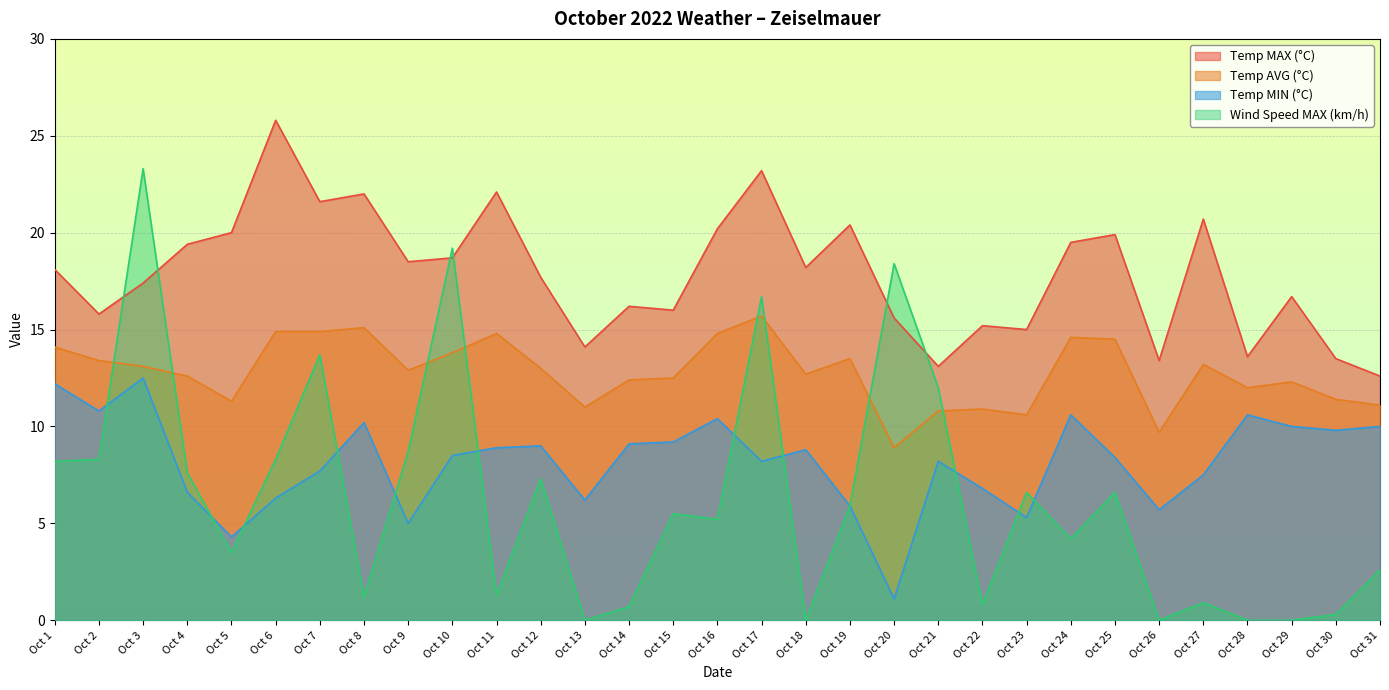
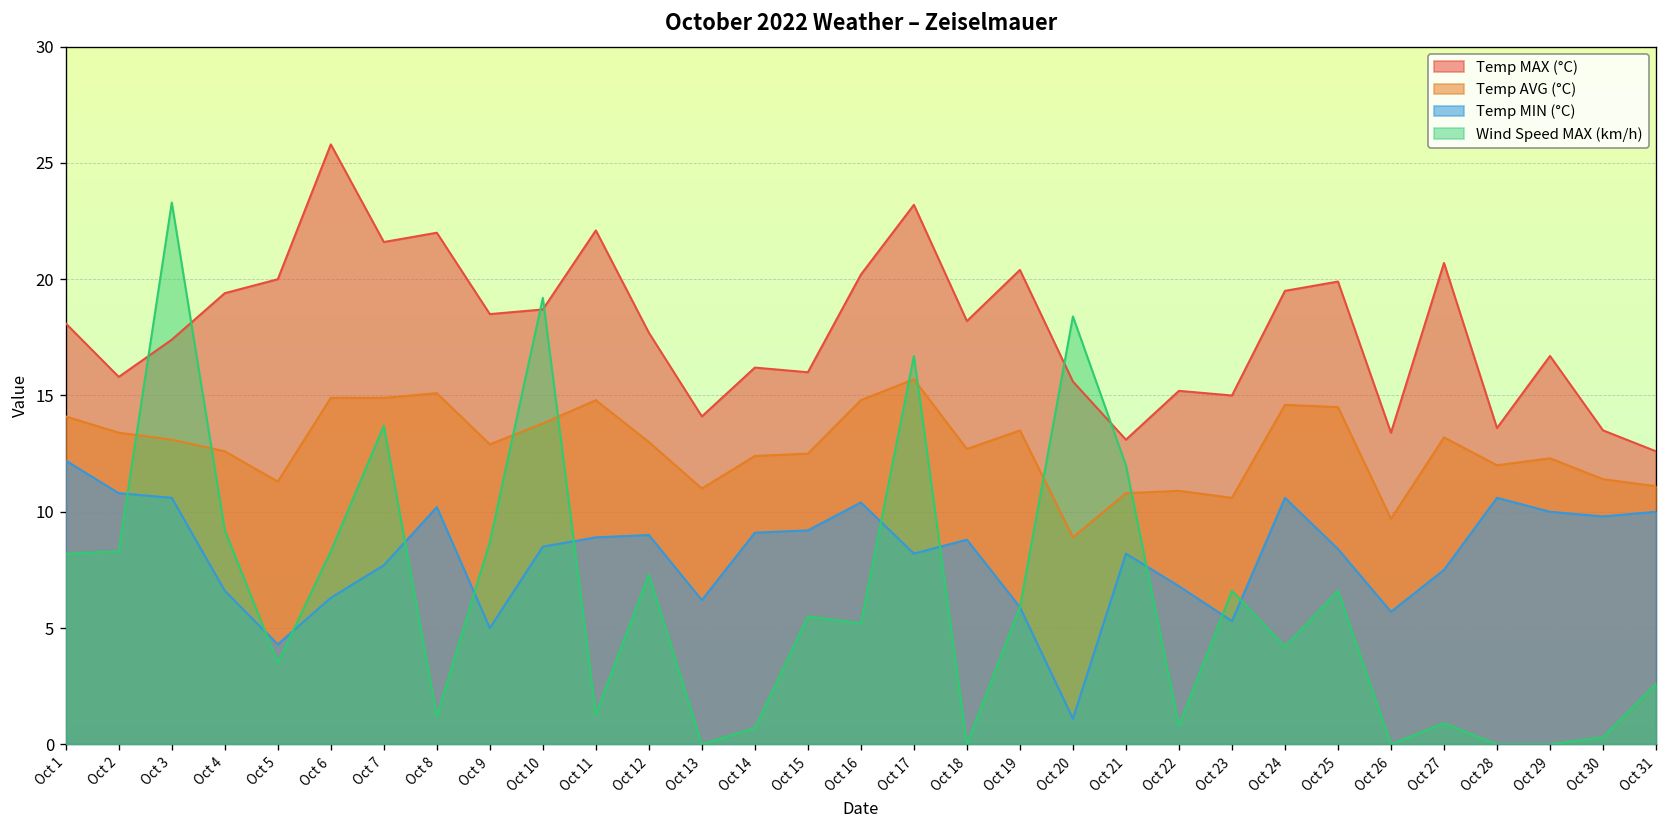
  {
    "Temp MIN (°C)": {
      "Oct 1": 12.2,
      "Oct 2": 10.8,
-     "Oct 3": 12.5,
+     "Oct 3": 10.6,
      "Oct 4": 6.6,
      "Oct 5": 4.3,
      "Oct 6": 6.3,
      "Oct 7": 7.7,
      "Oct 8": 10.2,
      "Oct 9": 5.0,
      "Oct 10": 8.5,
      "Oct 11": 8.9,
      "Oct 12": 9.0,
      "Oct 13": 6.2,
      "Oct 14": 9.1,
      "Oct 15": 9.2,
      "Oct 16": 10.4,
      "Oct 17": 8.2,
      "Oct 18": 8.8,
      "Oct 20": 1.1,
      "Oct 21": 8.2,
      "Oct 22": 6.8,
      "Oct 23": 5.3,
      "Oct 24": 10.6,
      "Oct 25": 8.4,
      "Oct 26": 5.7,
      "Oct 27": 7.5,
      "Oct 28": 10.6,
      "Oct 29": 10.0,
      "Oct 30": 9.8,
      "Oct 31": 10.0
    },
    "Wind Speed MAX (km/h)": {
      "Oct 1": 8.2,
      "Oct 2": 8.3,
      "Oct 3": 23.3,
-     "Oct 4": 7.6,
+     "Oct 4": 9.2,
      "Oct 5": 3.5,
      "Oct 6": 8.3,
      "Oct 7": 13.7,
      "Oct 8": 1.2,
      "Oct 9": 8.7,
      "Oct 10": 19.2,
      "Oct 11": 1.3,
      "Oct 12": 7.3,
      "Oct 13": 0.0,
      "Oct 14": 0.7,
      "Oct 15": 5.5,
      "Oct 16": 5.2,
      "Oct 17": 16.7,
      "Oct 18": 0.0,
      "Oct 20": 18.4,
      "Oct 21": 12.0,
      "Oct 22": 0.8,
      "Oct 23": 6.6,
      "Oct 24": 4.2,
      "Oct 25": 6.6,
      "Oct 26": 0.0,
      "Oct 27": 0.9,
      "Oct 28": 0.0,
      "Oct 29": 0.0,
      "Oct 30": 0.3,
      "Oct 31": 2.6
    }
  }
